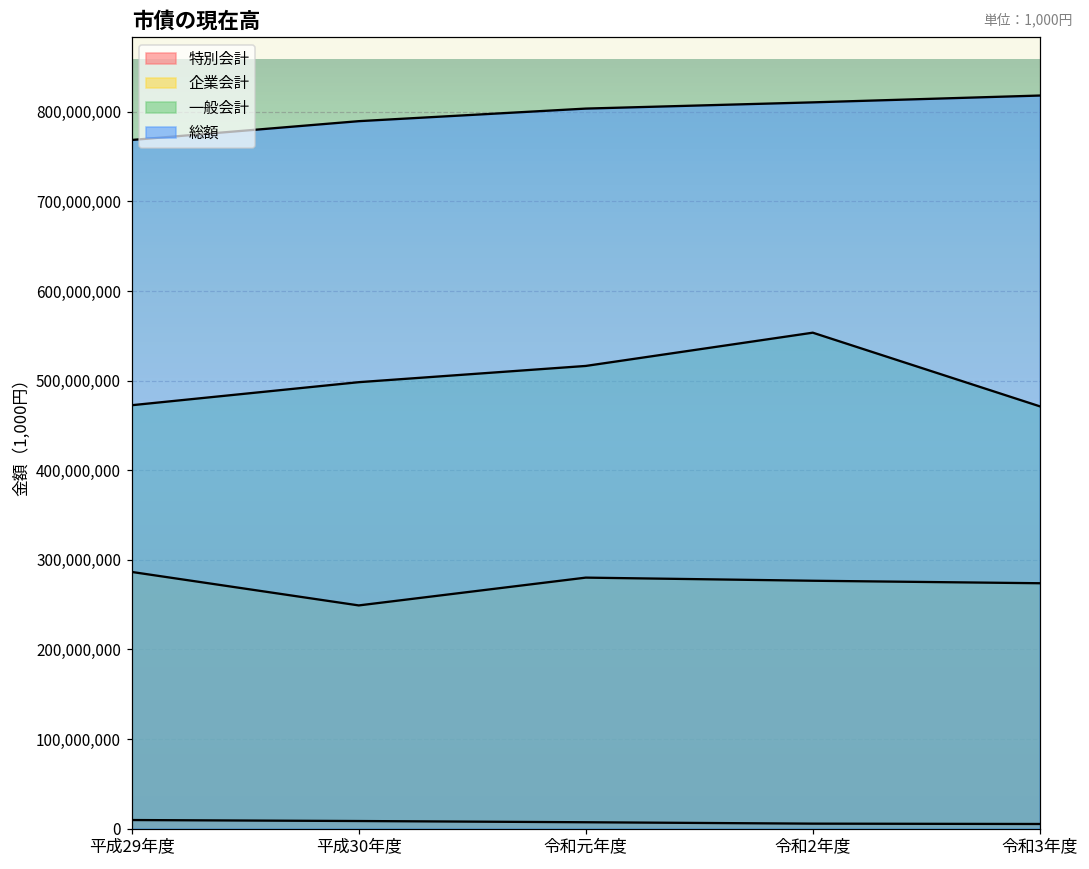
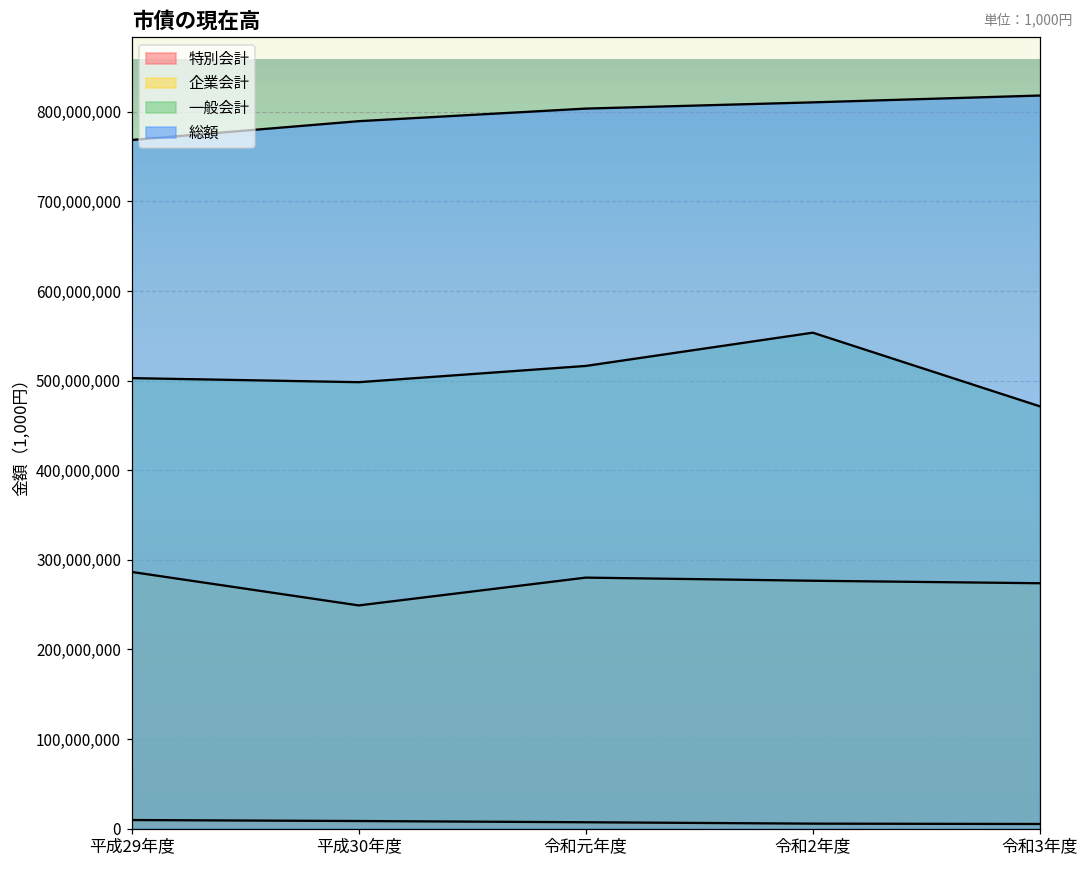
  {
    "特別会計": {
      "平成29年度": "10,000,000",
      "平成30年度": "10,000,000",
      "令和元年度": "10,000,000",
      "令和2年度": "10,000,000",
      "令和3年度": "10,000,000"
    },
    "企業会計": {
      "平成29年度": "290,000,000",
      "平成30年度": "250,000,000",
      "令和元年度": "280,000,000",
      "令和2年度": "280,000,000",
      "令和3年度": "270,000,000"
    },
    "一般会計": {
-     "平成29年度": "470,000,000",
+     "平成29年度": "500,000,000",
      "平成30年度": "500,000,000",
      "令和元年度": "520,000,000",
      "令和2年度": "550,000,000",
      "令和3年度": "470,000,000"
    },
    "総額": {
      "平成29年度": "770,000,000",
      "平成30年度": "790,000,000",
      "令和元年度": "800,000,000",
      "令和2年度": "810,000,000",
      "令和3年度": "820,000,000"
    }
  }
